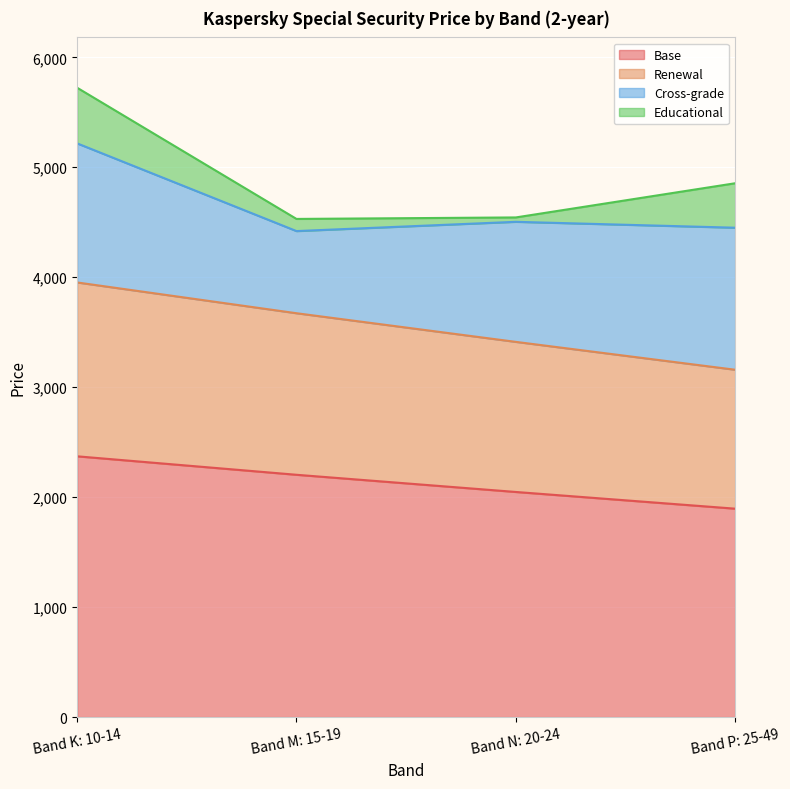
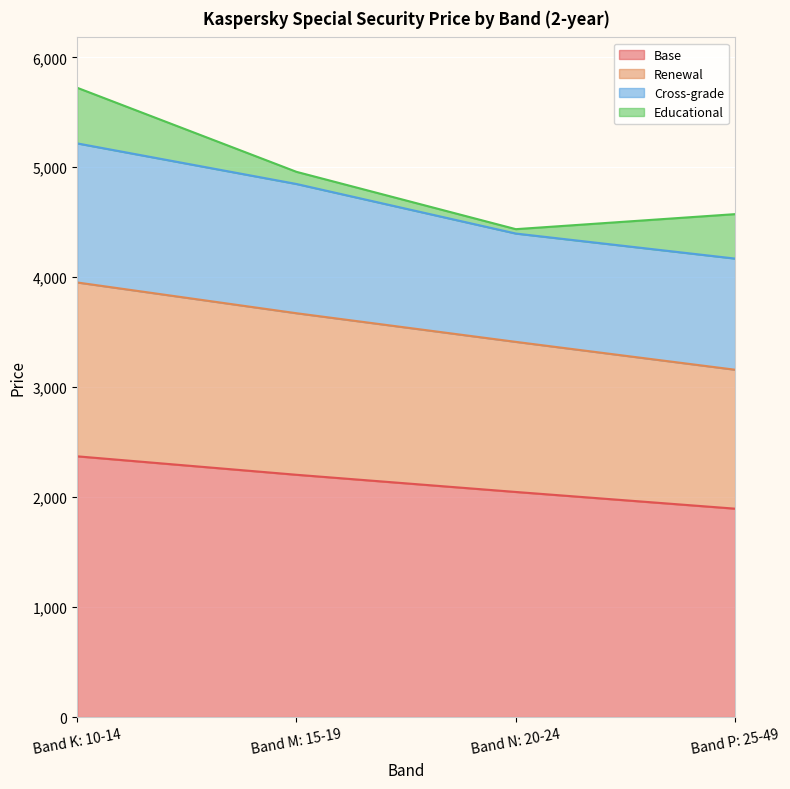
  {
    "Cross-grade": {
      "Band K: 10-14": "1,260",
-     "Band M: 15-19": "750",
-     "Band N: 20-24": "1,090",
-     "Band P: 25-49": "1,290"
+     "Band M: 15-19": "1,180",
+     "Band N: 20-24": "990",
+     "Band P: 25-49": "1,010"
    },
    "Educational": {
      "Band K: 10-14": "510",
      "Band M: 15-19": "110",
      "Band N: 20-24": "40",
      "Band P: 25-49": "400"
    }
  }
